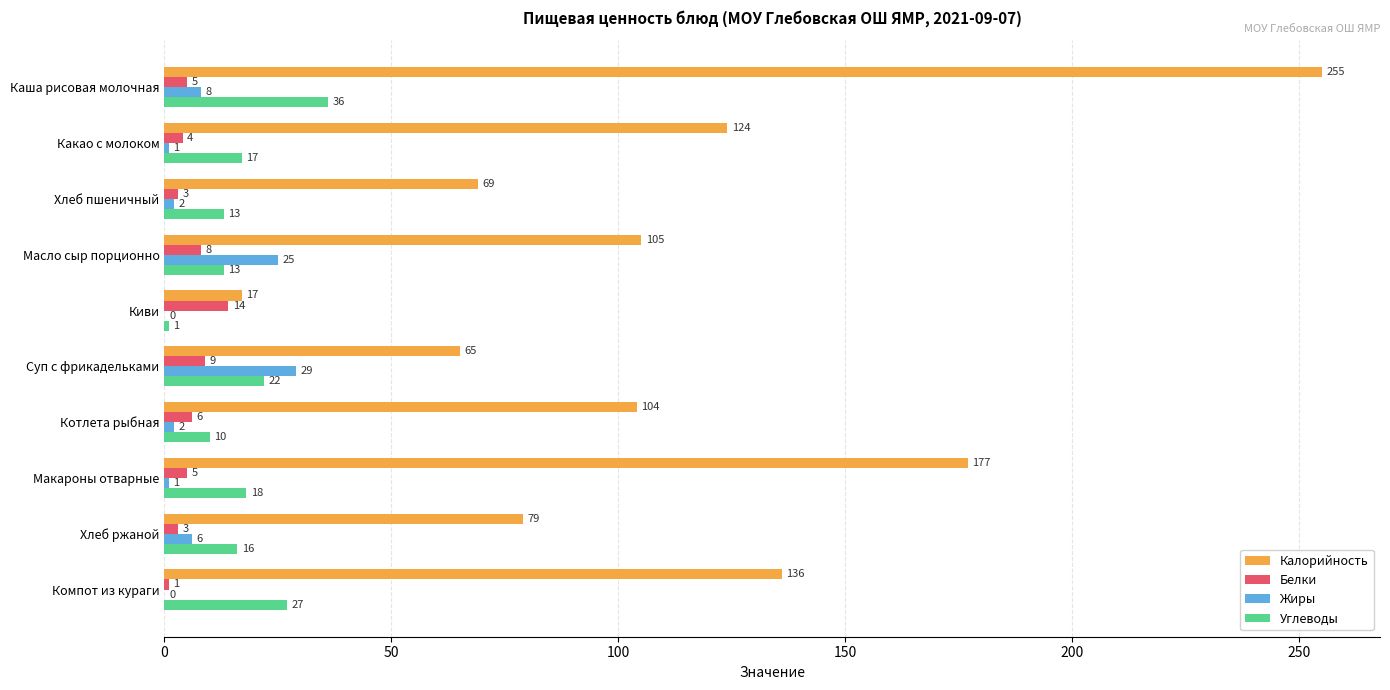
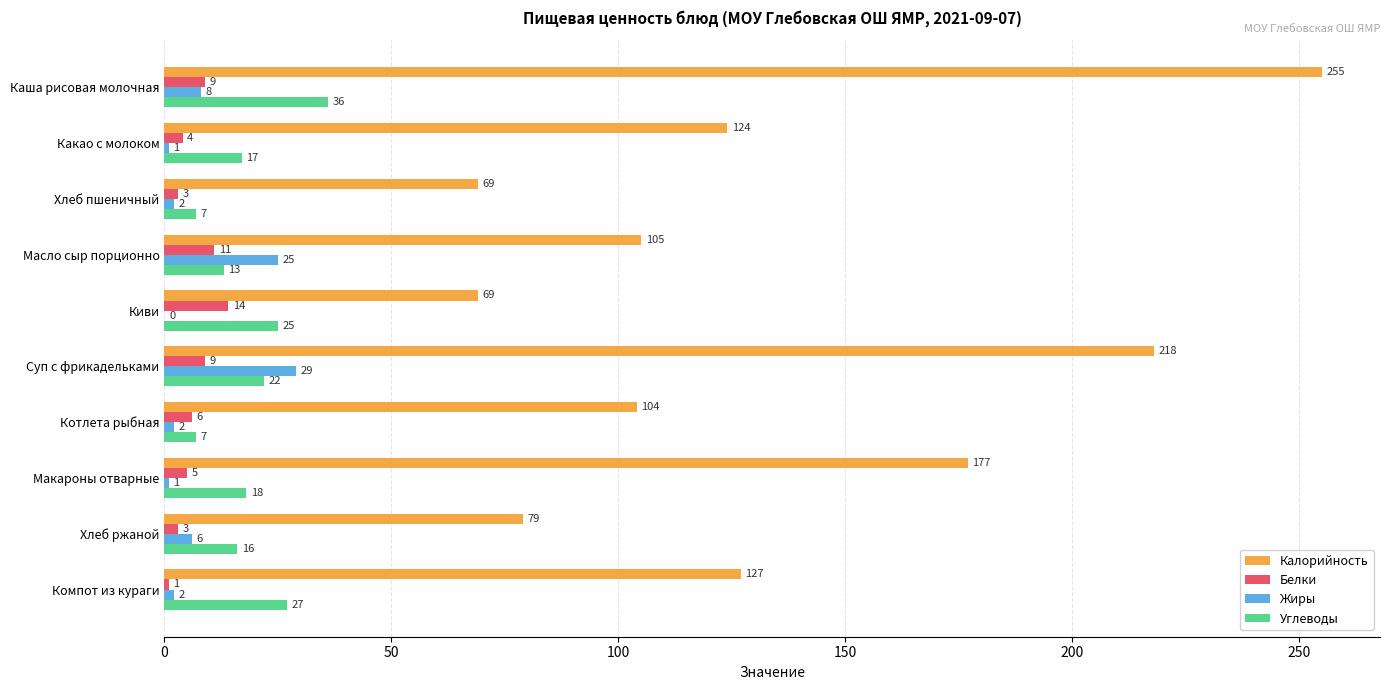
  {
    "Калорийность": {
      "Каша рисовая молочная": 255,
      "Какао с молоком": 124,
      "Хлеб пшеничный": 69,
      "Масло сыр порционно": 105,
-     "Киви": 17,
-     "Суп с фрикадельками": 65,
+     "Киви": 69,
+     "Суп с фрикадельками": 218,
      "Котлета рыбная": 104,
      "Макароны отварные": 177,
      "Хлеб ржаной": 79,
-     "Компот из кураги": 136
+     "Компот из кураги": 127
    },
    "Белки": {
-     "Каша рисовая молочная": 5,
+     "Каша рисовая молочная": 9,
      "Какао с молоком": 4,
      "Хлеб пшеничный": 3,
-     "Масло сыр порционно": 8,
+     "Масло сыр порционно": 11,
      "Киви": 14,
      "Суп с фрикадельками": 9,
      "Котлета рыбная": 6,
      "Макароны отварные": 5,
      "Хлеб ржаной": 3,
      "Компот из кураги": 1
    },
    "Жиры": {
      "Каша рисовая молочная": 8,
      "Какао с молоком": 1,
      "Хлеб пшеничный": 2,
      "Масло сыр порционно": 25,
      "Киви": 0,
      "Суп с фрикадельками": 29,
      "Котлета рыбная": 2,
      "Макароны отварные": 1,
      "Хлеб ржаной": 6,
-     "Компот из кураги": 0
+     "Компот из кураги": 2
    },
    "Углеводы": {
      "Каша рисовая молочная": 36,
      "Какао с молоком": 17,
-     "Хлеб пшеничный": 13,
+     "Хлеб пшеничный": 7,
      "Масло сыр порционно": 13,
-     "Киви": 1,
+     "Киви": 25,
      "Суп с фрикадельками": 22,
-     "Котлета рыбная": 10,
+     "Котлета рыбная": 7,
      "Макароны отварные": 18,
      "Хлеб ржаной": 16,
      "Компот из кураги": 27
    }
  }
